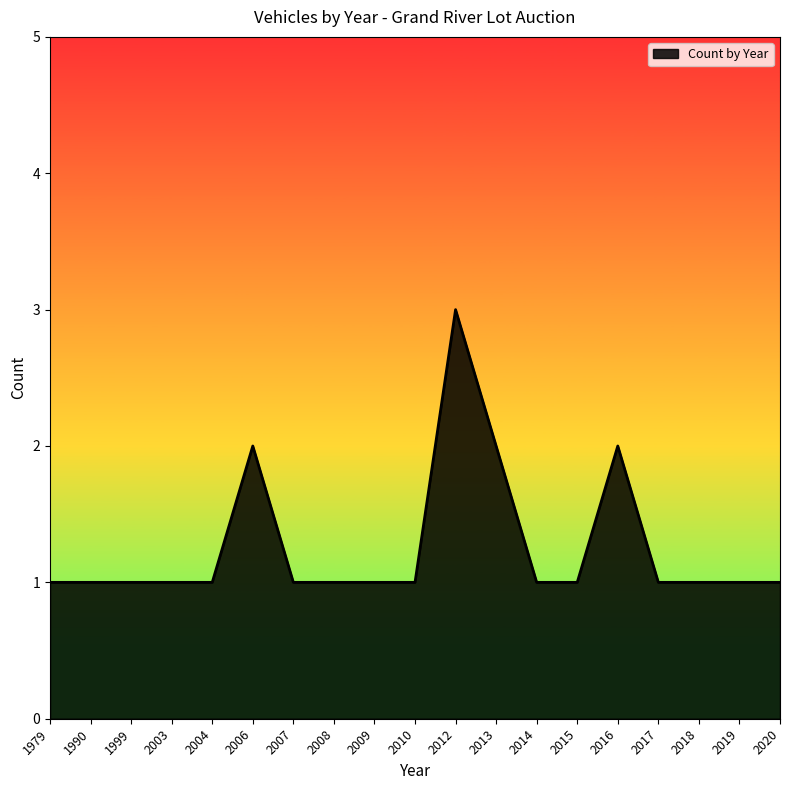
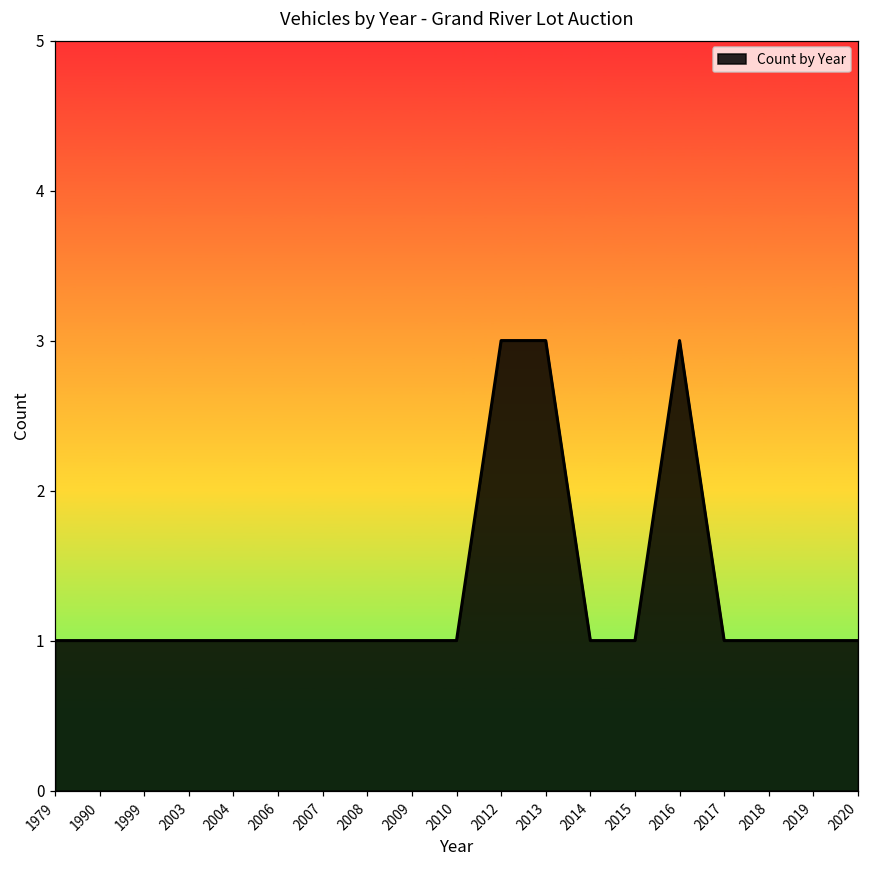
  {
    "1979": 1,
    "1990": 1,
    "1999": 1,
    "2003": 1,
    "2004": 1,
-   "2006": 2,
+   "2006": 1,
    "2007": 1,
    "2008": 1,
    "2009": 1,
    "2010": 1,
    "2012": 3,
-   "2013": 2,
+   "2013": 3,
    "2014": 1,
    "2015": 1,
-   "2016": 2,
+   "2016": 3,
    "2017": 1,
    "2018": 1,
    "2019": 1,
    "2020": 1
  }
